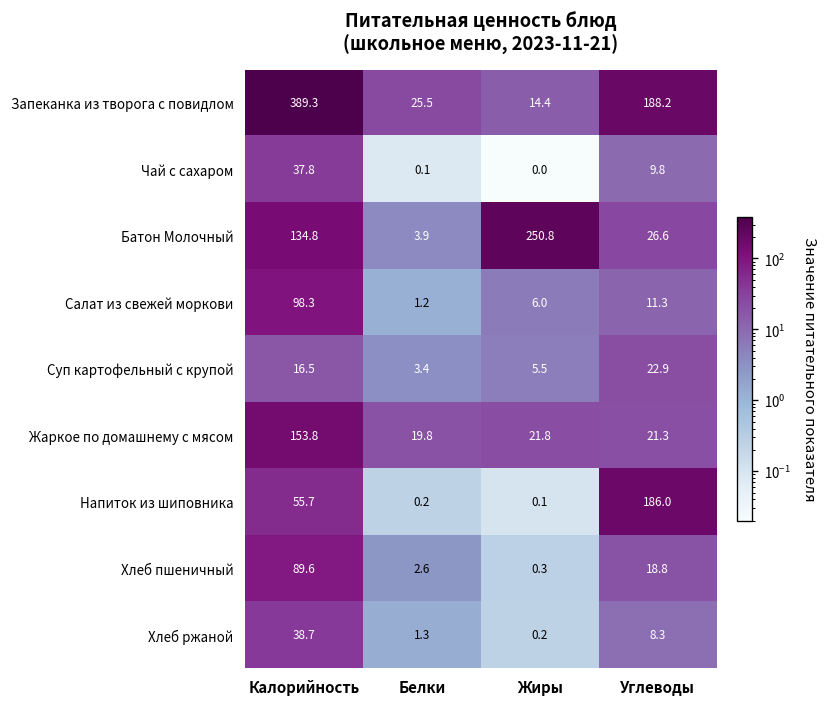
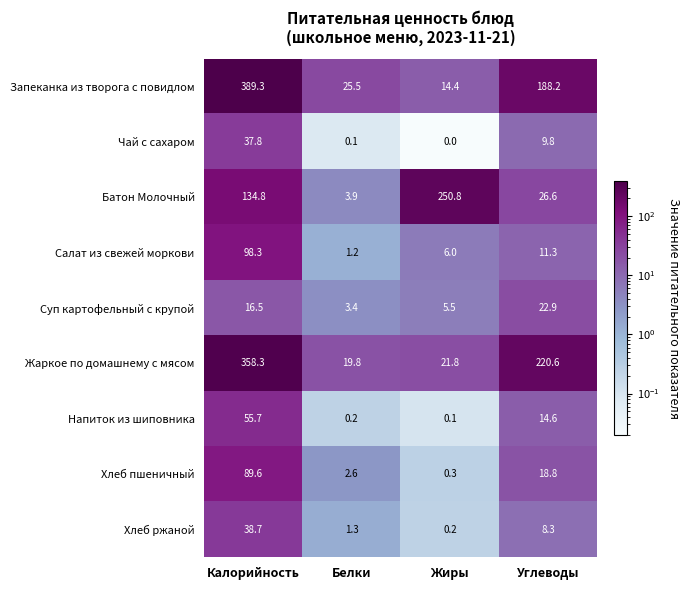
  {
    "Запеканка из творога с повидлом": {
      "Калорийность": 389.3,
      "Белки": 25.5,
      "Жиры": 14.4,
      "Углеводы": 188.2
    },
    "Чай с сахаром": {
      "Калорийность": 37.8,
      "Белки": 0.1,
      "Жиры": 0.0,
      "Углеводы": 9.8
    },
    "Батон Молочный": {
      "Калорийность": 134.8,
      "Белки": 3.9,
      "Жиры": 250.8,
      "Углеводы": 26.6
    },
    "Салат из свежей моркови": {
      "Калорийность": 98.3,
      "Белки": 1.2,
      "Жиры": 6.0,
      "Углеводы": 11.3
    },
    "Суп картофельный с крупой": {
      "Калорийность": 16.5,
      "Белки": 3.4,
      "Жиры": 5.5,
      "Углеводы": 22.9
    },
    "Жаркое по домашнему с мясом": {
-     "Калорийность": 153.8,
+     "Калорийность": 358.3,
      "Белки": 19.8,
      "Жиры": 21.8,
-     "Углеводы": 21.3
+     "Углеводы": 220.6
    },
    "Напиток из шиповника": {
      "Калорийность": 55.7,
      "Белки": 0.2,
      "Жиры": 0.1,
-     "Углеводы": 186.0
+     "Углеводы": 14.6
    },
    "Хлеб пшеничный": {
      "Калорийность": 89.6,
      "Белки": 2.6,
      "Жиры": 0.3,
      "Углеводы": 18.8
    },
    "Хлеб ржаной": {
      "Калорийность": 38.7,
      "Белки": 1.3,
      "Жиры": 0.2,
      "Углеводы": 8.3
    }
  }
